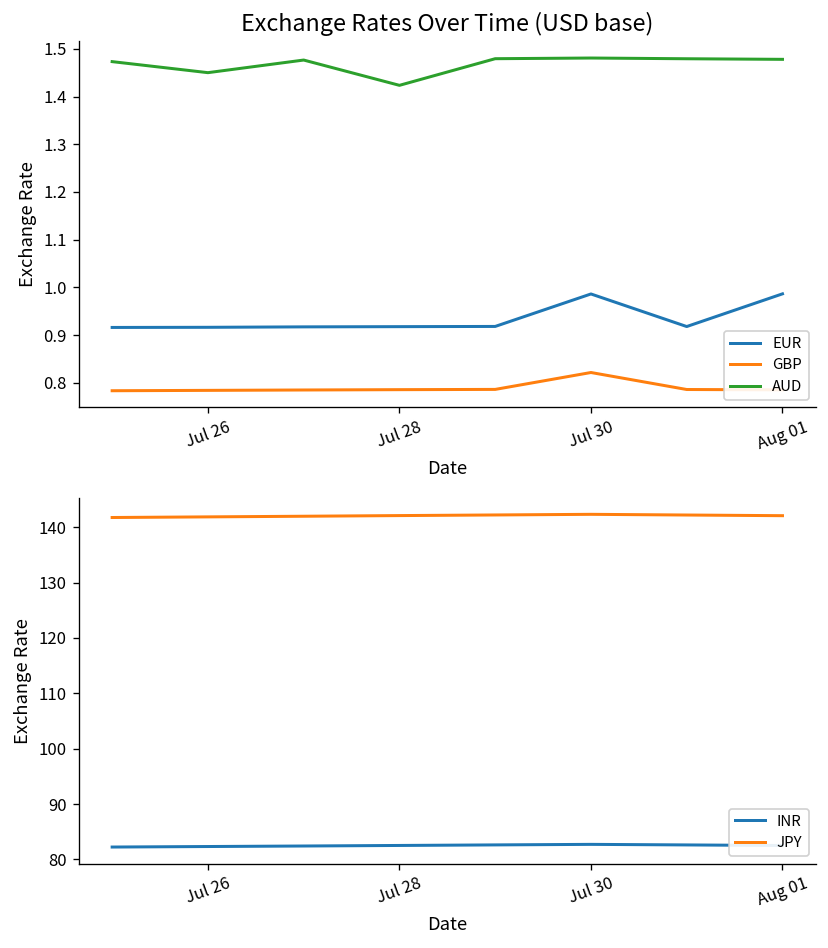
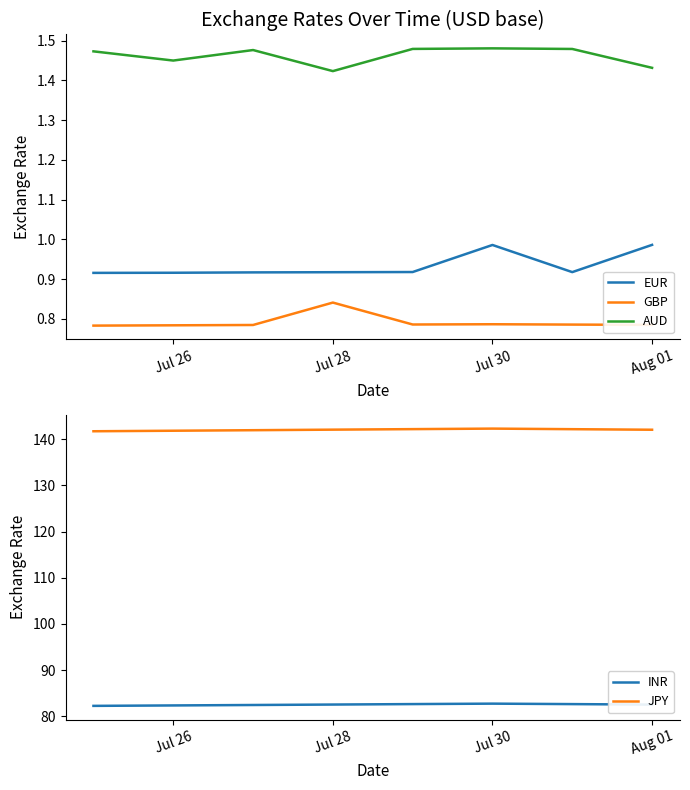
  {
    "Exchange Rates Over Time (USD base)": {
      "EUR": {
        "Jul 26": 0.92,
        "Jul 28": 0.92,
        "Jul 30": 0.99,
        "Aug 01": 0.99
      },
      "GBP": {
        "Jul 26": 0.78,
-       "Jul 28": 0.79,
-       "Jul 30": 0.82
+       "Jul 28": 0.84,
+       "Jul 30": 0.79
      },
      "AUD": {
        "Jul 26": 1.45,
        "Jul 28": 1.42,
        "Jul 30": 1.48,
-       "Aug 01": 1.48
+       "Aug 01": 1.43
      }
    }
  }
